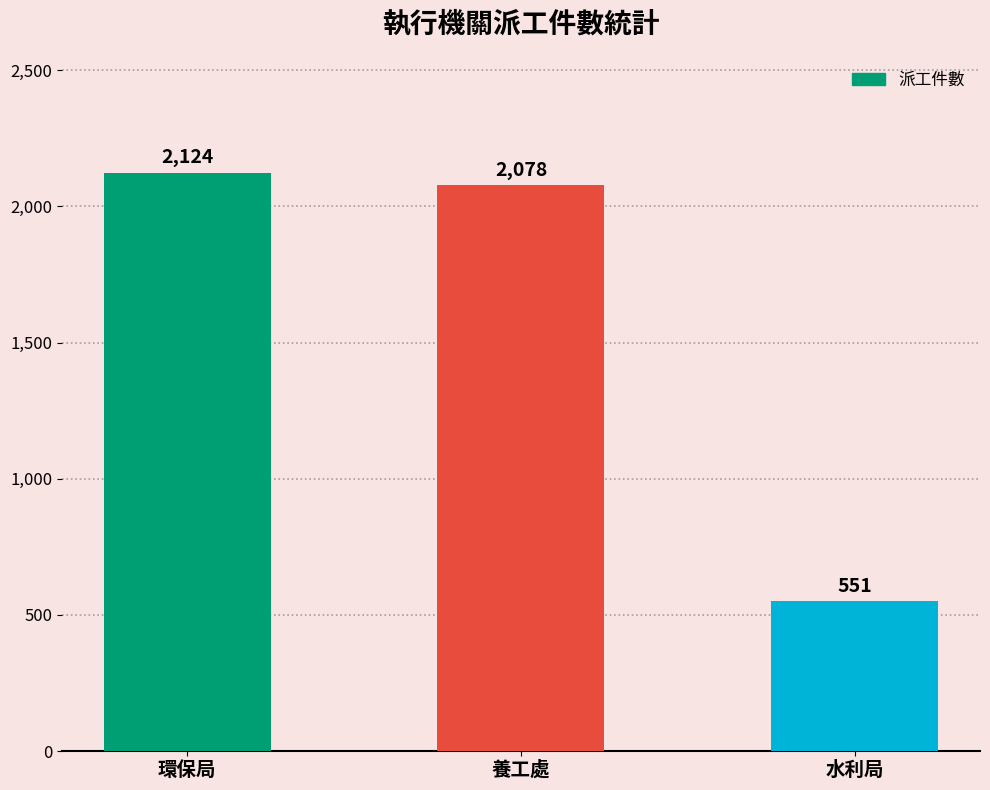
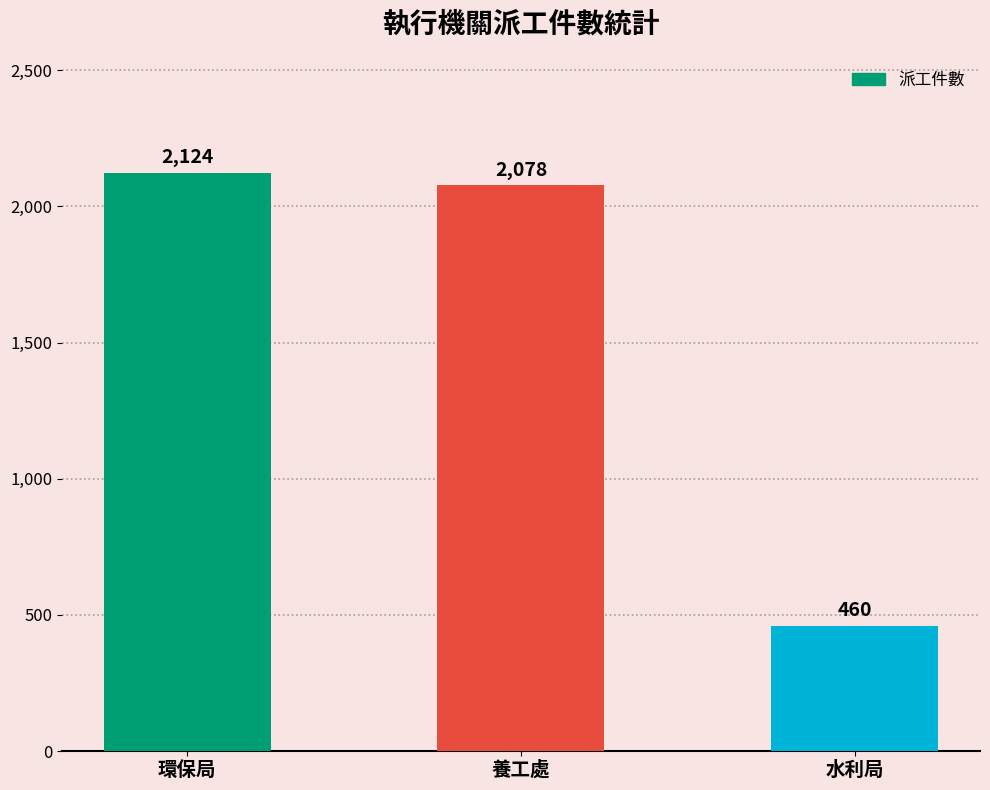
  {
    "環保局": "2,124",
    "養工處": "2,078",
-   "水利局": "551"
+   "水利局": "460"
  }
